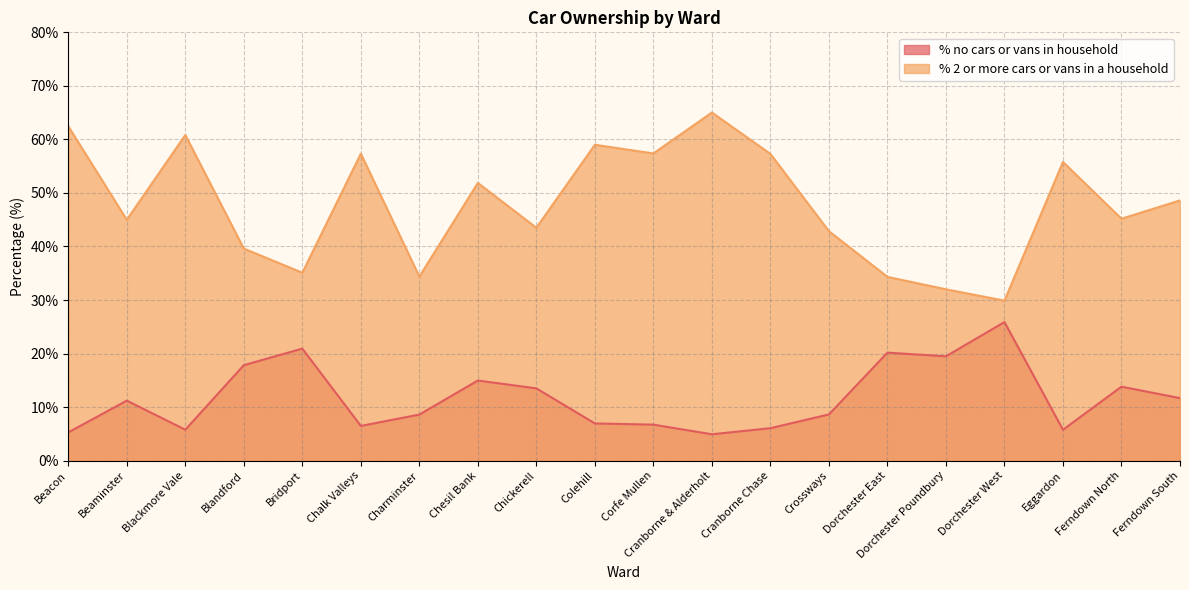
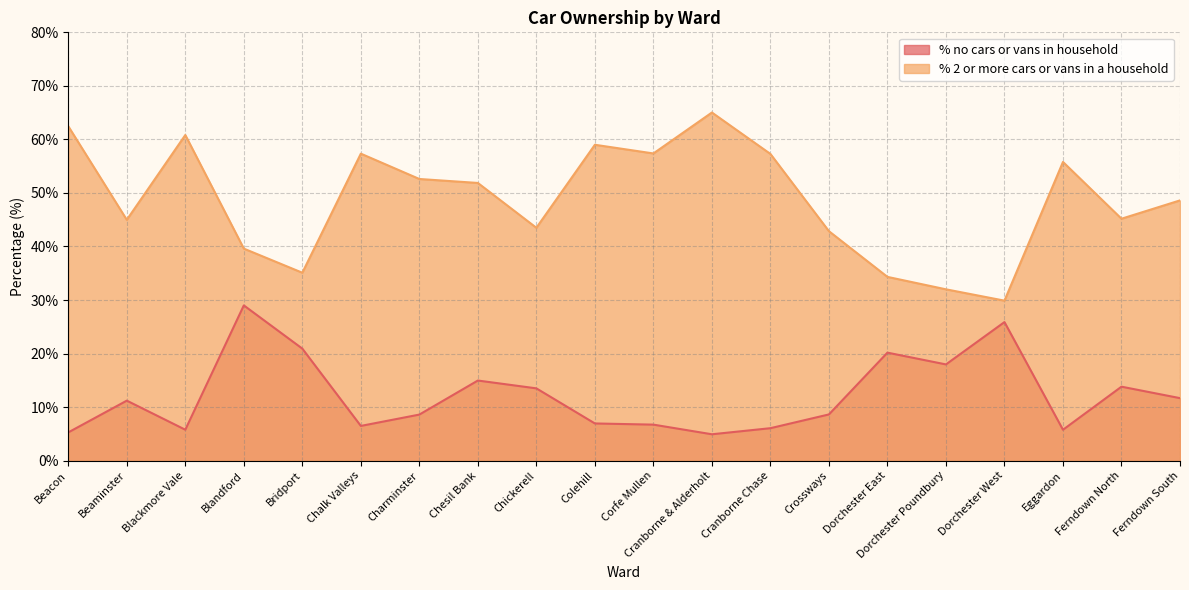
  {
    "% no cars or vans in household": {
      "Beacon": "5%",
      "Beaminster": "11%",
      "Blackmore Vale": "6%",
-     "Blandford": "18%",
+     "Blandford": "29%",
      "Bridport": "21%",
      "Chalk Valleys": "6%",
      "Charminster": "9%",
      "Chesil Bank": "15%",
      "Chickerell": "14%",
      "Colehill": "7%",
      "Corfe Mullen": "7%",
      "Cranborne & Alderholt": "5%",
      "Cranborne Chase": "6%",
      "Crossways": "9%",
      "Dorchester East": "20%",
-     "Dorchester Poundbury": "19%",
+     "Dorchester Poundbury": "18%",
      "Dorchester West": "26%",
      "Eggardon": "6%",
      "Ferndown North": "14%",
      "Ferndown South": "12%"
    },
    "% 2 or more cars or vans in a household": {
      "Beacon": "62%",
      "Beaminster": "45%",
      "Blackmore Vale": "61%",
      "Blandford": "40%",
      "Bridport": "35%",
      "Chalk Valleys": "57%",
-     "Charminster": "34%",
+     "Charminster": "53%",
      "Chesil Bank": "52%",
      "Chickerell": "43%",
      "Colehill": "59%",
      "Corfe Mullen": "57%",
      "Cranborne & Alderholt": "65%",
      "Cranborne Chase": "57%",
      "Crossways": "43%",
      "Dorchester East": "34%",
      "Dorchester Poundbury": "32%",
      "Dorchester West": "30%",
      "Eggardon": "56%",
      "Ferndown North": "45%",
      "Ferndown South": "49%"
    }
  }
